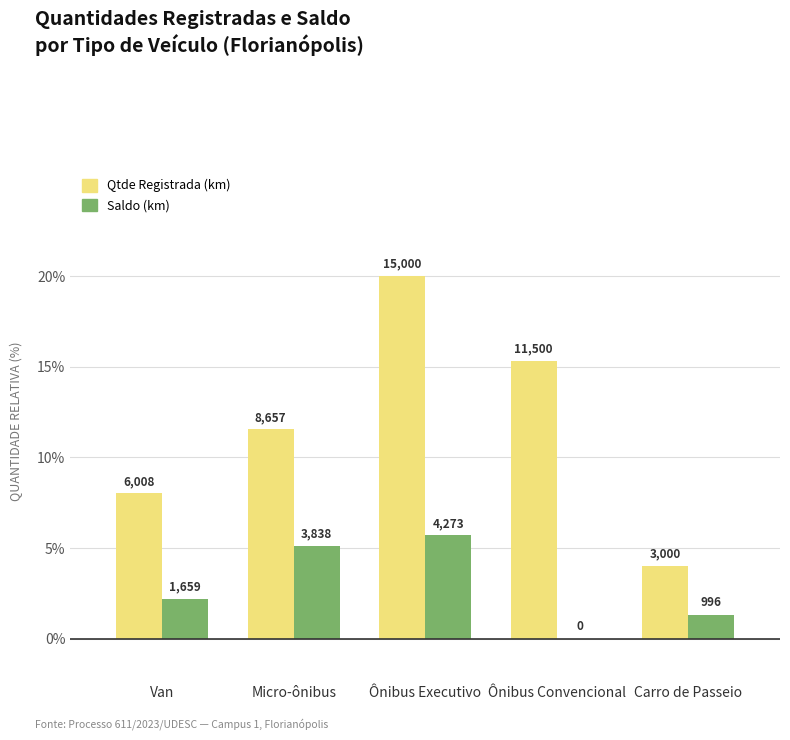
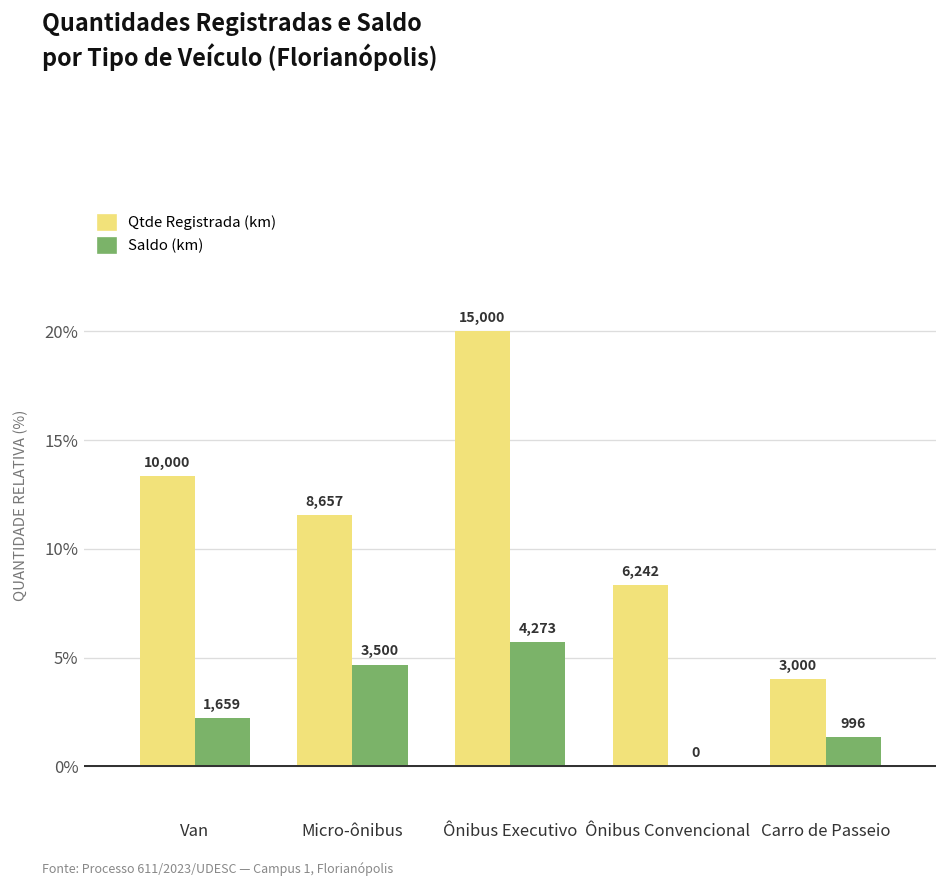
  {
    "Qtde Registrada (km)": {
-     "Van": "6,008",
-     "Ônibus Convencional": "11,500"
+     "Van": "10,000",
+     "Ônibus Convencional": "6,242"
    },
    "Saldo (km)": {
-     "Micro-ônibus": "3,838",
+     "Micro-ônibus": "3,500",
      "Ônibus Convencional": "0"
    }
  }
